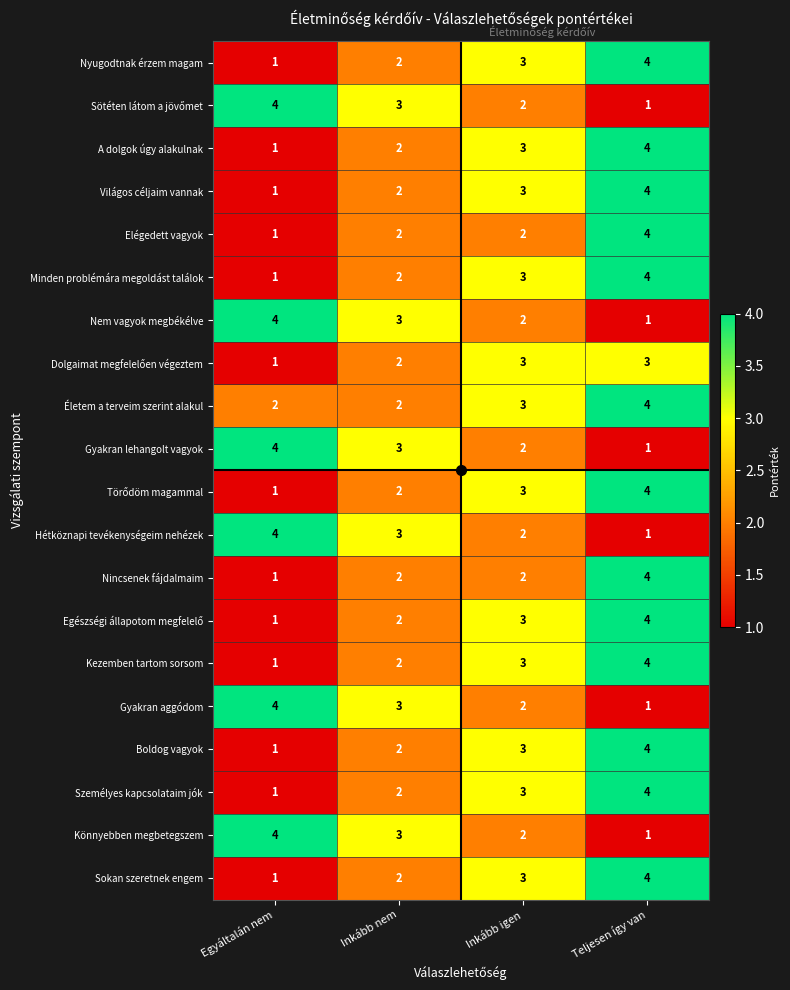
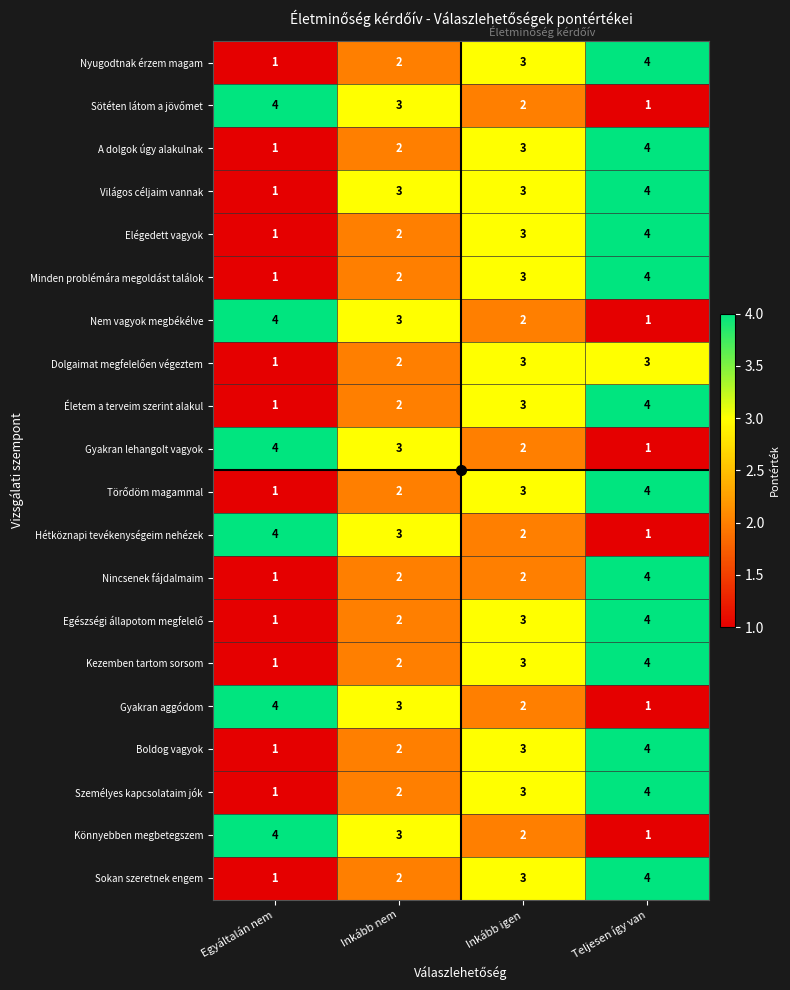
  {
    "Nyugodtnak érzem magam": {
      "Egyáltalán nem": 1,
      "Inkább nem": 2,
      "Inkább igen": 3,
      "Teljesen így van": 4
    },
    "Sötéten látom a jövőmet": {
      "Egyáltalán nem": 4,
      "Inkább nem": 3,
      "Inkább igen": 2,
      "Teljesen így van": 1
    },
    "A dolgok úgy alakulnak": {
      "Egyáltalán nem": 1,
      "Inkább nem": 2,
      "Inkább igen": 3,
      "Teljesen így van": 4
    },
    "Világos céljaim vannak": {
      "Egyáltalán nem": 1,
-     "Inkább nem": 2,
+     "Inkább nem": 3,
      "Inkább igen": 3,
      "Teljesen így van": 4
    },
    "Elégedett vagyok": {
      "Egyáltalán nem": 1,
      "Inkább nem": 2,
-     "Inkább igen": 2,
+     "Inkább igen": 3,
      "Teljesen így van": 4
    },
    "Minden problémára megoldást találok": {
      "Egyáltalán nem": 1,
      "Inkább nem": 2,
      "Inkább igen": 3,
      "Teljesen így van": 4
    },
    "Nem vagyok megbékélve": {
      "Egyáltalán nem": 4,
      "Inkább nem": 3,
      "Inkább igen": 2,
      "Teljesen így van": 1
    },
    "Dolgaimat megfelelően végeztem": {
      "Egyáltalán nem": 1,
      "Inkább nem": 2,
      "Inkább igen": 3,
      "Teljesen így van": 3
    },
    "Életem a terveim szerint alakul": {
-     "Egyáltalán nem": 2,
+     "Egyáltalán nem": 1,
      "Inkább nem": 2,
      "Inkább igen": 3,
      "Teljesen így van": 4
    },
    "Gyakran lehangolt vagyok": {
      "Egyáltalán nem": 4,
      "Inkább nem": 3,
      "Inkább igen": 2,
      "Teljesen így van": 1
    },
    "Törődöm magammal": {
      "Egyáltalán nem": 1,
      "Inkább nem": 2,
      "Inkább igen": 3,
      "Teljesen így van": 4
    },
    "Hétköznapi tevékenységeim nehézek": {
      "Egyáltalán nem": 4,
      "Inkább nem": 3,
      "Inkább igen": 2,
      "Teljesen így van": 1
    },
    "Nincsenek fájdalmaim": {
      "Egyáltalán nem": 1,
      "Inkább nem": 2,
      "Inkább igen": 2,
      "Teljesen így van": 4
    },
    "Egészségi állapotom megfelelő": {
      "Egyáltalán nem": 1,
      "Inkább nem": 2,
      "Inkább igen": 3,
      "Teljesen így van": 4
    },
    "Kezemben tartom sorsom": {
      "Egyáltalán nem": 1,
      "Inkább nem": 2,
      "Inkább igen": 3,
      "Teljesen így van": 4
    },
    "Gyakran aggódom": {
      "Egyáltalán nem": 4,
      "Inkább nem": 3,
      "Inkább igen": 2,
      "Teljesen így van": 1
    },
    "Boldog vagyok": {
      "Egyáltalán nem": 1,
      "Inkább nem": 2,
      "Inkább igen": 3,
      "Teljesen így van": 4
    },
    "Személyes kapcsolataim jók": {
      "Egyáltalán nem": 1,
      "Inkább nem": 2,
      "Inkább igen": 3,
      "Teljesen így van": 4
    },
    "Könnyebben megbetegszem": {
      "Egyáltalán nem": 4,
      "Inkább nem": 3,
      "Inkább igen": 2,
      "Teljesen így van": 1
    },
    "Sokan szeretnek engem": {
      "Egyáltalán nem": 1,
      "Inkább nem": 2,
      "Inkább igen": 3,
      "Teljesen így van": 4
    }
  }
